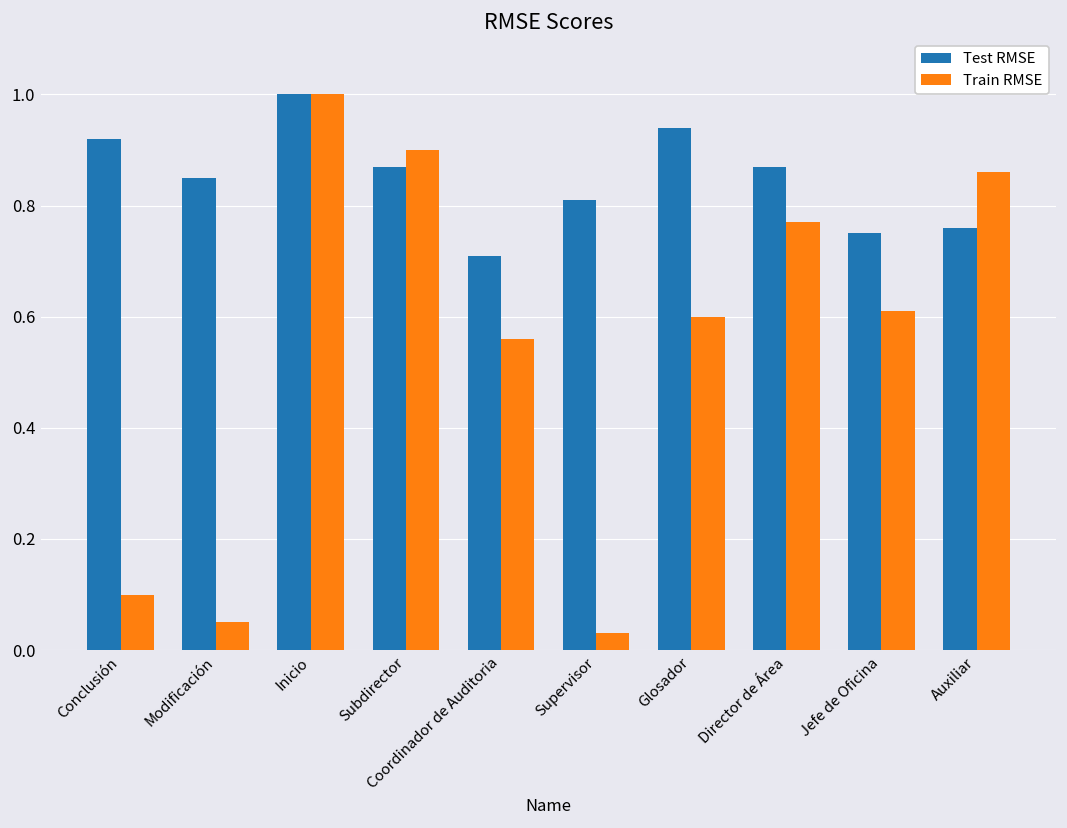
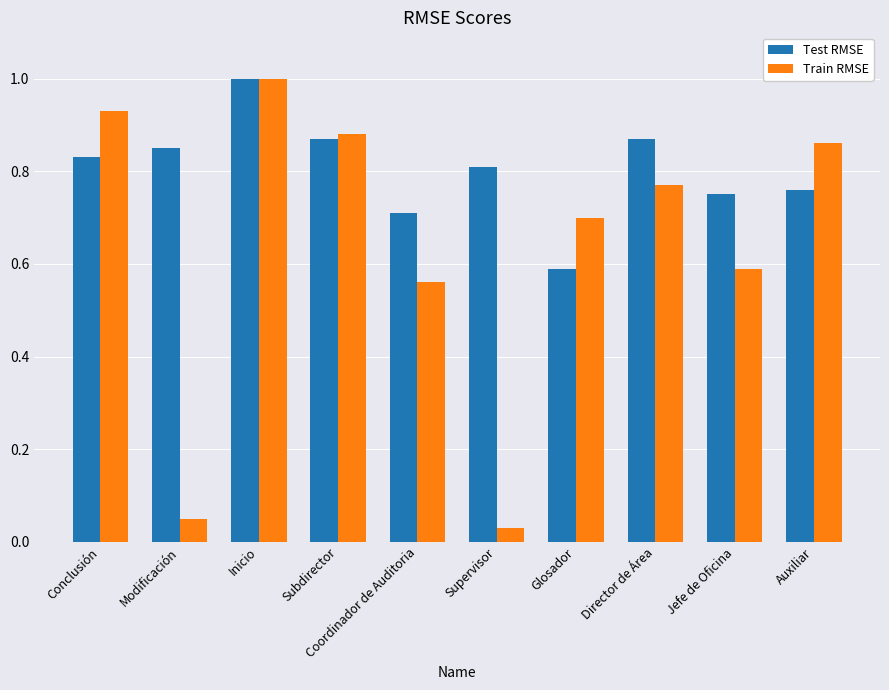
  {
    "Test RMSE": {
-     "Conclusión": 0.92,
+     "Conclusión": 0.83,
      "Modificación": 0.85,
      "Inicio": 1.00,
      "Subdirector": 0.87,
      "Coordinador de Auditoria": 0.71,
      "Supervisor": 0.81,
-     "Glosador": 0.94,
+     "Glosador": 0.59,
      "Director de Área": 0.87,
      "Jefe de Oficina": 0.75,
      "Auxiliar": 0.76
    },
    "Train RMSE": {
-     "Conclusión": 0.10,
+     "Conclusión": 0.93,
      "Modificación": 0.05,
      "Inicio": 1.00,
-     "Subdirector": 0.90,
+     "Subdirector": 0.88,
      "Coordinador de Auditoria": 0.56,
      "Supervisor": 0.03,
-     "Glosador": 0.6,
+     "Glosador": 0.7,
      "Director de Área": 0.77,
-     "Jefe de Oficina": 0.61,
+     "Jefe de Oficina": 0.59,
      "Auxiliar": 0.86
    }
  }
